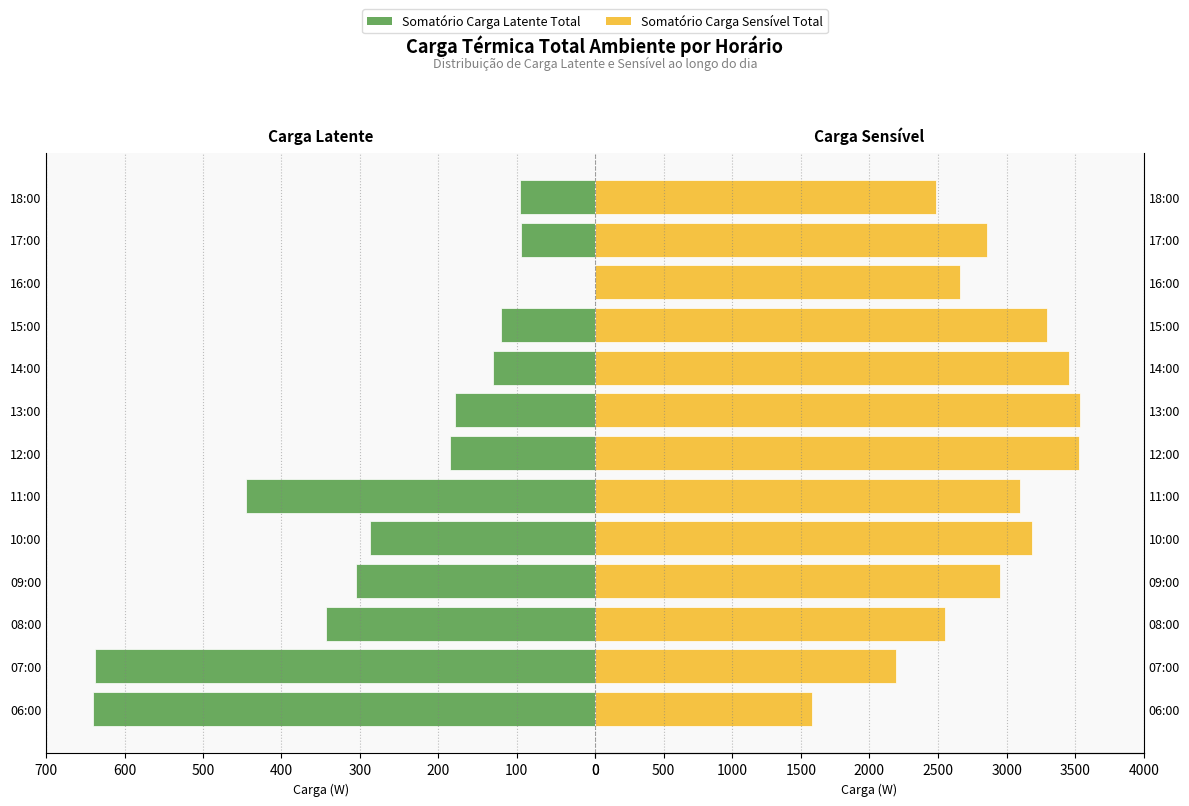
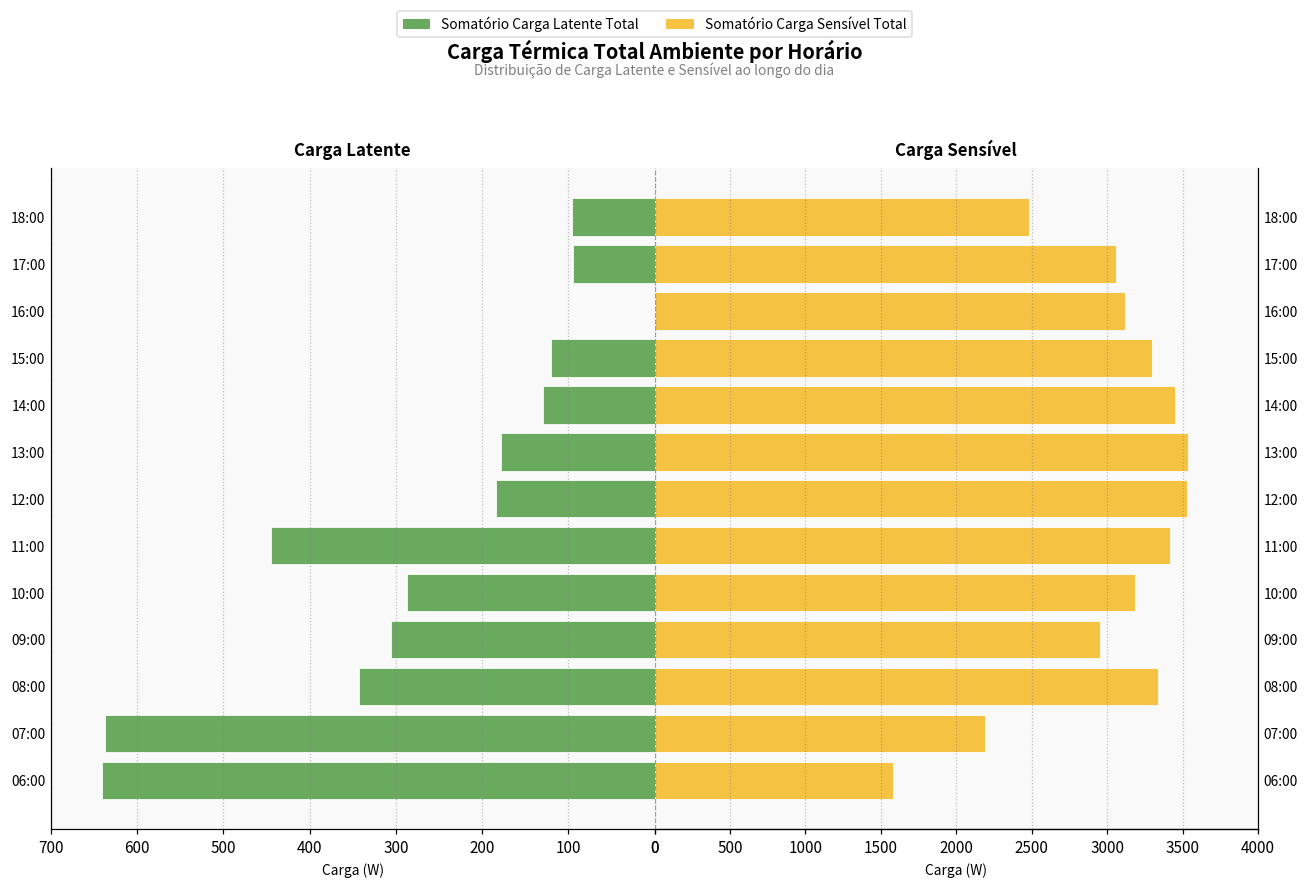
  {
    "Carga Latente": {
      "18:00": 100,
      "17:00": 90,
      "15:00": 120,
      "14:00": 130,
      "13:00": 180,
      "12:00": 180,
      "11:00": 450,
      "10:00": 290,
      "09:00": 310,
      "08:00": 340,
      "07:00": 640,
      "06:00": 640
    },
    "Carga Sensível": {
      "18:00": 2480,
-     "17:00": 2860,
-     "16:00": 2660,
+     "17:00": 3060,
+     "16:00": 3110,
      "15:00": 3300,
      "14:00": 3450,
      "13:00": 3540,
      "12:00": 3530,
-     "11:00": 3100,
+     "11:00": 3410,
      "10:00": 3190,
      "09:00": 2950,
-     "08:00": 2550,
+     "08:00": 3340,
      "07:00": 2190,
      "06:00": 1580
    }
  }
